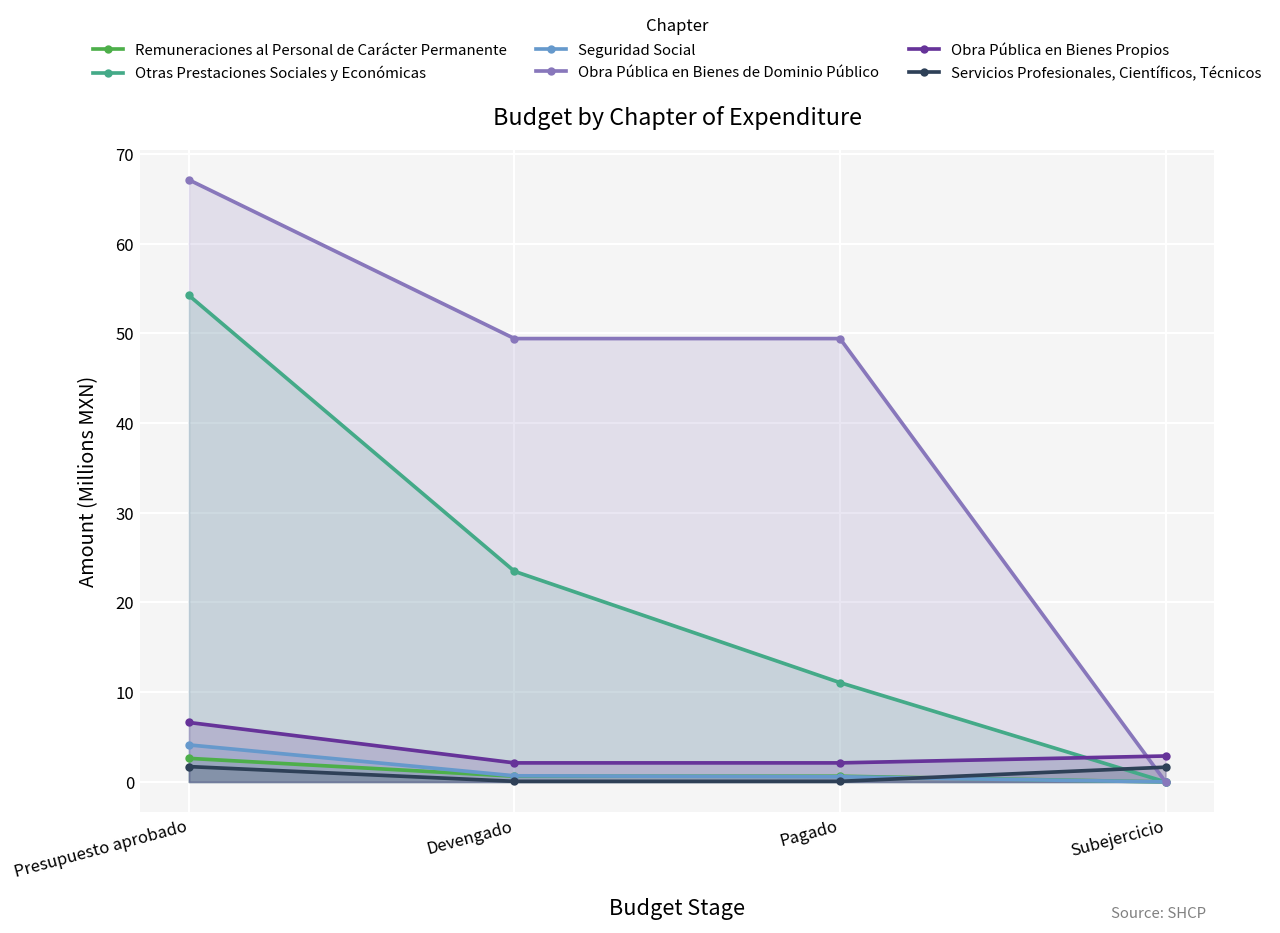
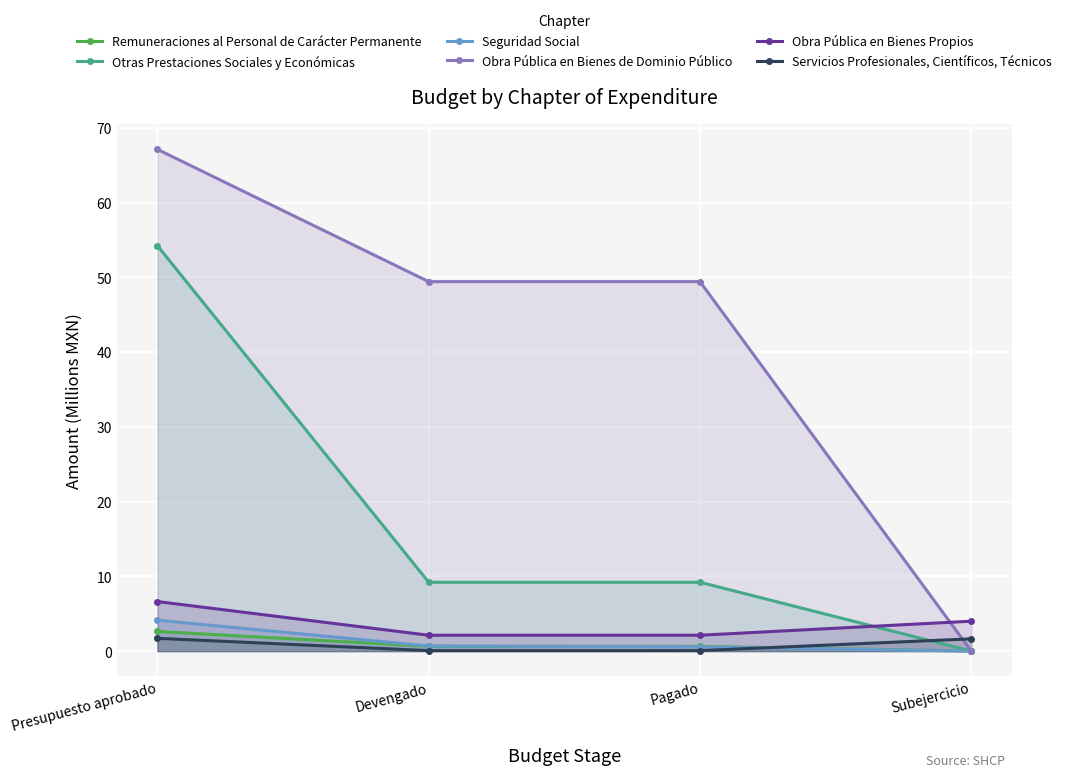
  {
    "Remuneraciones al Personal de Carácter Permanente": {
      "Presupuesto aprobado": 3
    },
    "Otras Prestaciones Sociales y Económicas": {
      "Presupuesto aprobado": 54,
-     "Devengado": 23,
-     "Pagado": 11
+     "Devengado": 9,
+     "Pagado": 9
    },
    "Obra Pública en Bienes Propios": {
      "Presupuesto aprobado": 7,
      "Devengado": 2,
      "Pagado": 2,
-     "Subejercicio": 3
+     "Subejercicio": 4
    },
    "Servicios Profesionales, Científicos, Técnicos": {
      "Presupuesto aprobado": 2,
      "Devengado": 0,
      "Pagado": 0,
      "Subejercicio": 2
    }
  }
